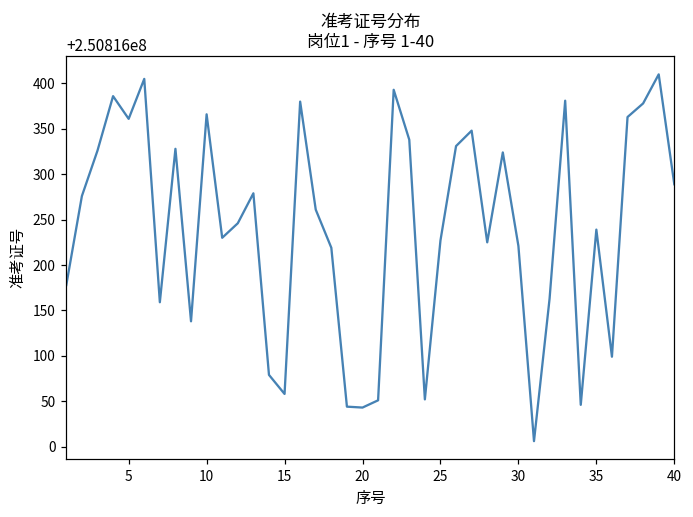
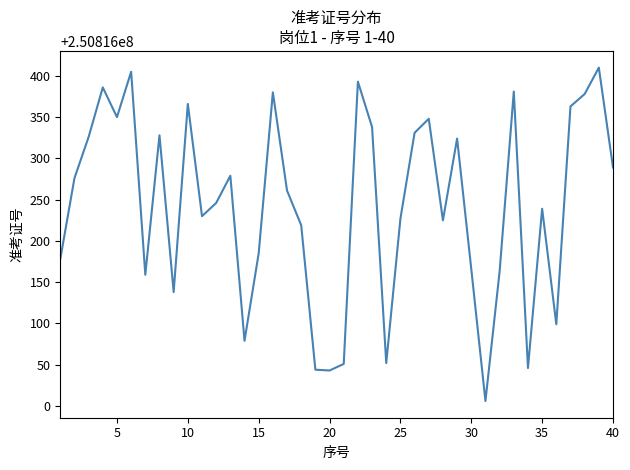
  {
-   "5": 250816360,
+   "5": 250816350,
    "10": 250816370,
-   "15": 250816060,
+   "15": 250816190,
    "20": 250816040,
    "25": 250816230,
-   "30": 250816220,
+   "30": 250816170,
    "35": 250816240,
    "40": 250816290
  }
